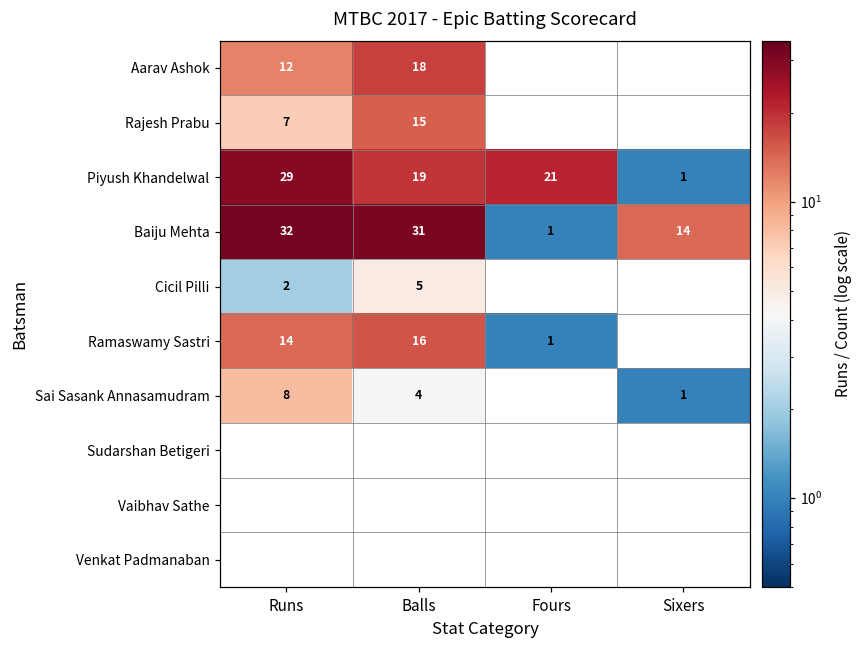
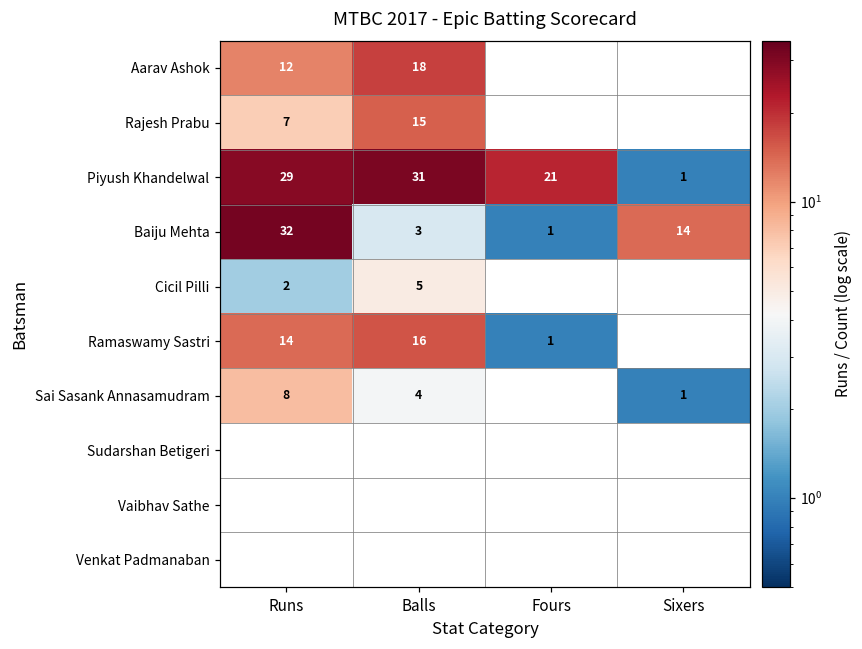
  {
    "Aarav Ashok": {
      "Runs": 12,
      "Balls": 18
    },
    "Rajesh Prabu": {
      "Runs": 7,
      "Balls": 15
    },
    "Piyush Khandelwal": {
      "Runs": 29,
-     "Balls": 19,
+     "Balls": 31,
      "Fours": 21,
      "Sixers": 1
    },
    "Baiju Mehta": {
      "Runs": 32,
-     "Balls": 31,
+     "Balls": 3,
      "Fours": 1,
      "Sixers": 14
    },
    "Cicil Pilli": {
      "Runs": 2,
      "Balls": 5
    },
    "Ramaswamy Sastri": {
      "Runs": 14,
      "Balls": 16,
      "Fours": 1
    },
    "Sai Sasank Annasamudram": {
      "Runs": 8,
      "Balls": 4,
      "Sixers": 1
    }
  }
